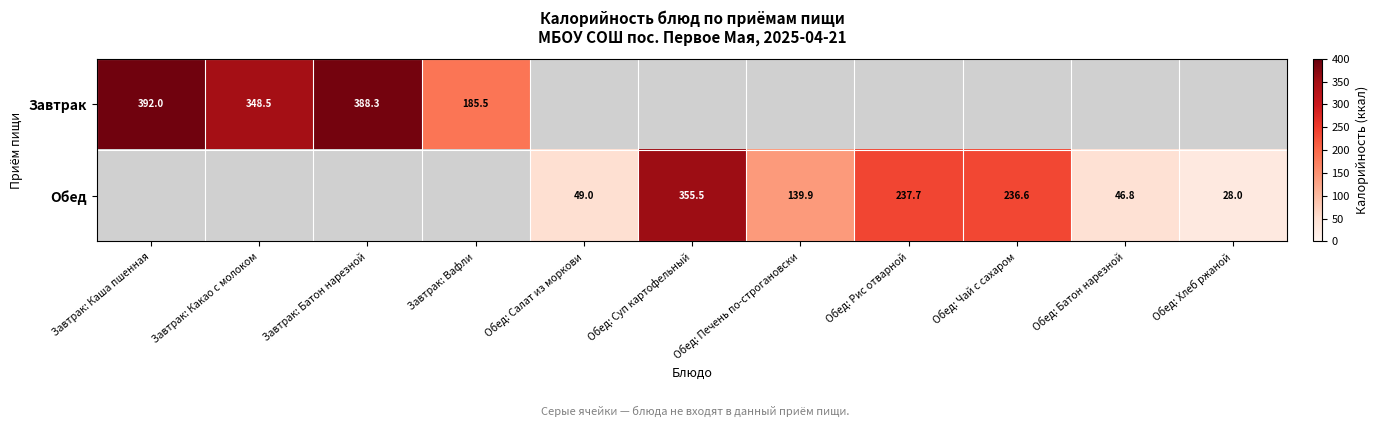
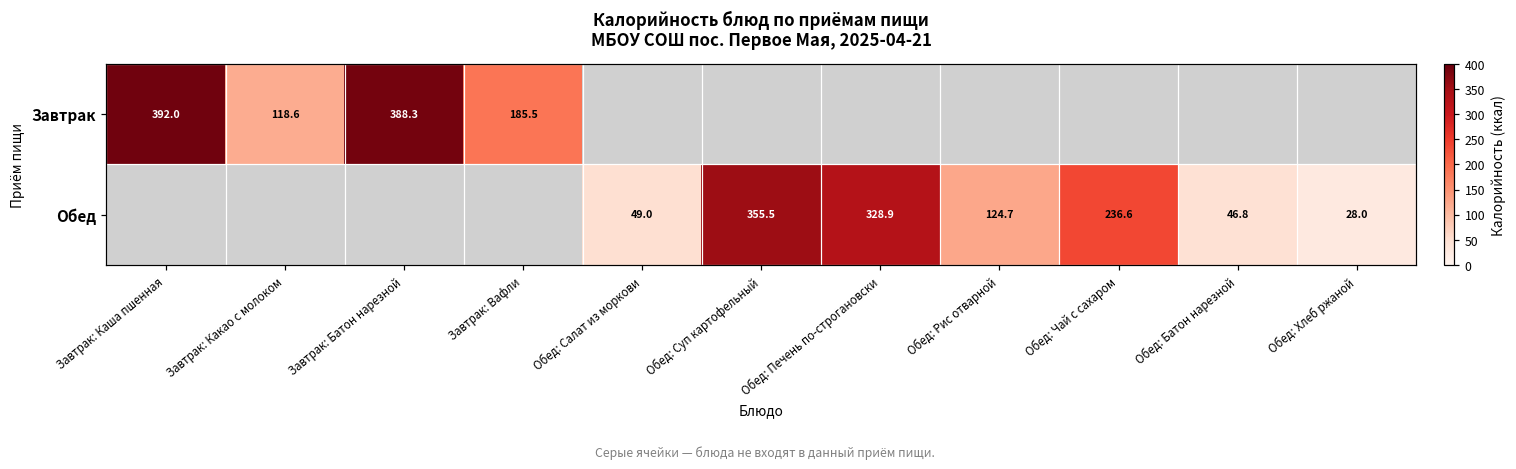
  {
    "Завтрак": {
      "Завтрак: Каша пшенная": 392.0,
-     "Завтрак: Какао с молоком": 348.5,
+     "Завтрак: Какао с молоком": 118.6,
      "Завтрак: Батон нарезной": 388.3,
      "Завтрак: Вафли": 185.5
    },
    "Обед": {
      "Обед: Салат из моркови": 49.0,
      "Обед: Суп картофельный": 355.5,
-     "Обед: Печень по-строгановски": 139.9,
-     "Обед: Рис отварной": 237.7,
+     "Обед: Печень по-строгановски": 328.9,
+     "Обед: Рис отварной": 124.7,
      "Обед: Чай с сахаром": 236.6,
      "Обед: Батон нарезной": 46.8,
      "Обед: Хлеб ржаной": 28.0
    }
  }
